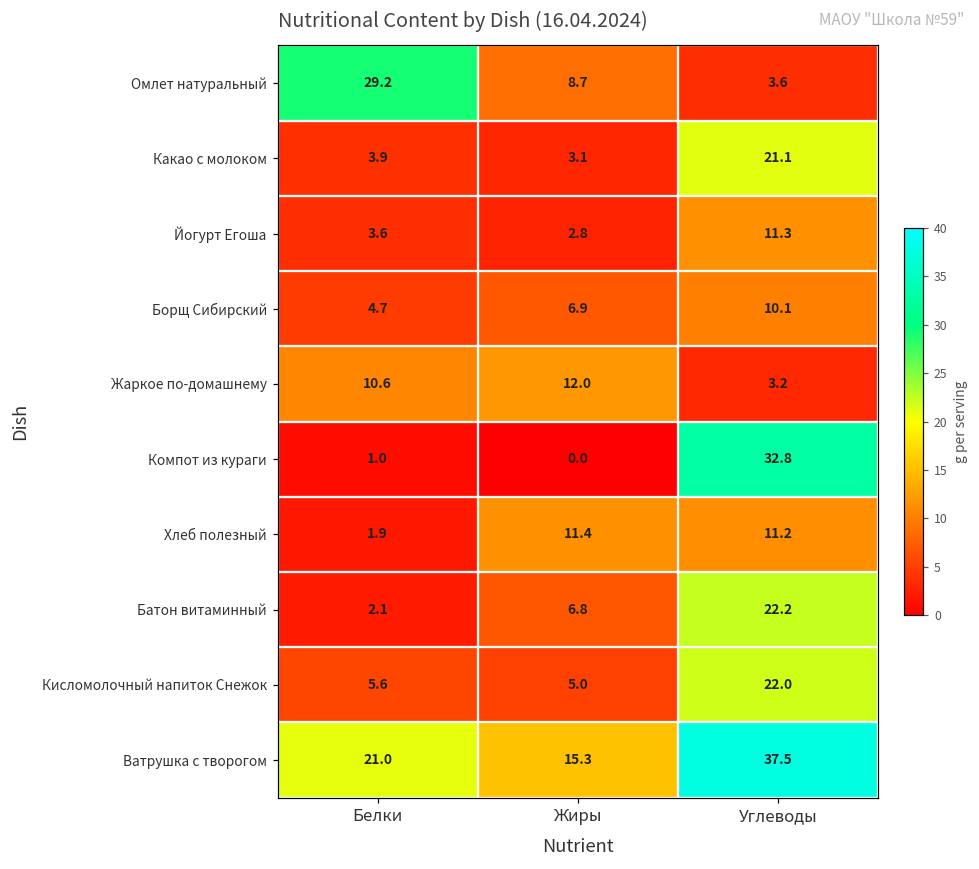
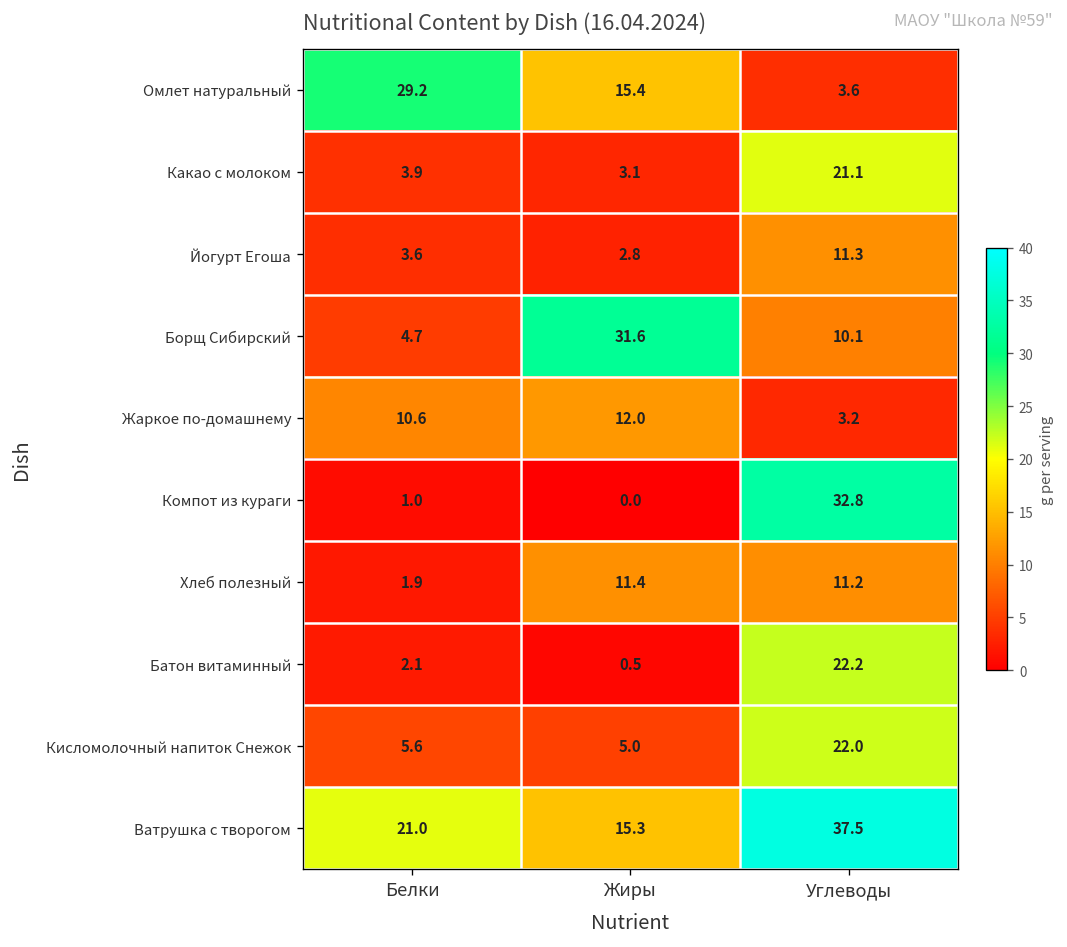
  {
    "Омлет натуральный": {
      "Белки": 29.2,
-     "Жиры": 8.7,
+     "Жиры": 15.4,
      "Углеводы": 3.6
    },
    "Какао с молоком": {
      "Белки": 3.9,
      "Жиры": 3.1,
      "Углеводы": 21.1
    },
    "Йогурт Егоша": {
      "Белки": 3.6,
      "Жиры": 2.8,
      "Углеводы": 11.3
    },
    "Борщ Сибирский": {
      "Белки": 4.7,
-     "Жиры": 6.9,
+     "Жиры": 31.6,
      "Углеводы": 10.1
    },
    "Жаркое по-домашнему": {
      "Белки": 10.6,
      "Жиры": 12.0,
      "Углеводы": 3.2
    },
    "Компот из кураги": {
      "Белки": 1.0,
      "Жиры": 0.0,
      "Углеводы": 32.8
    },
    "Хлеб полезный": {
      "Белки": 1.9,
      "Жиры": 11.4,
      "Углеводы": 11.2
    },
    "Батон витаминный": {
      "Белки": 2.1,
-     "Жиры": 6.8,
+     "Жиры": 0.5,
      "Углеводы": 22.2
    },
    "Кисломолочный напиток Снежок": {
      "Белки": 5.6,
      "Жиры": 5.0,
      "Углеводы": 22.0
    },
    "Ватрушка с творогом": {
      "Белки": 21.0,
      "Жиры": 15.3,
      "Углеводы": 37.5
    }
  }
